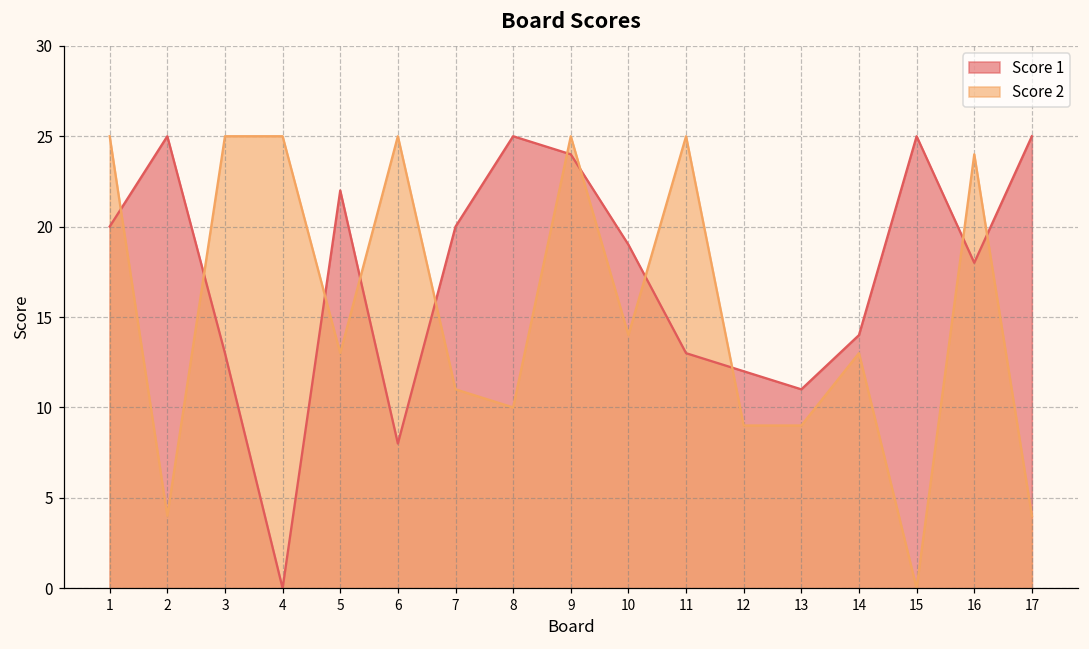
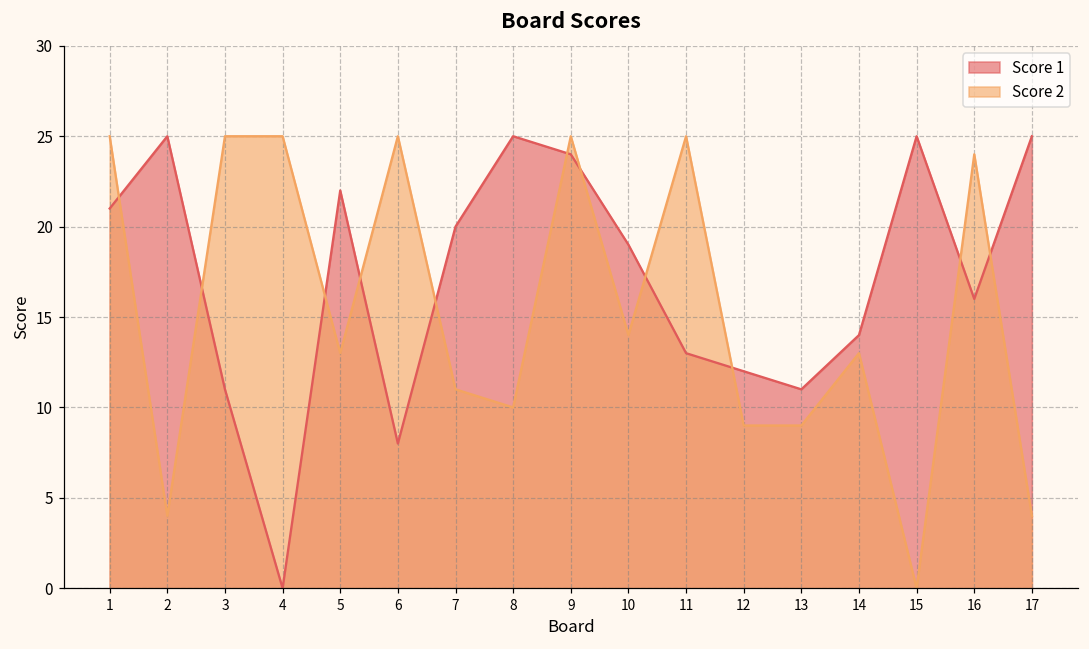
  {
    "Score 1": {
-     "1": 20,
+     "1": 21,
      "2": 25,
-     "3": 13,
+     "3": 11,
      "4": 0,
      "5": 22,
      "6": 8,
      "7": 20,
      "8": 25,
      "9": 24,
      "10": 19,
      "11": 13,
      "12": 12,
      "13": 11,
      "14": 14,
      "15": 25,
-     "16": 18,
+     "16": 16,
      "17": 25
    },
    "Score 2": {
      "1": 25,
      "2": 4,
      "3": 25,
      "4": 25,
      "5": 13,
      "6": 25,
      "7": 11,
      "8": 10,
      "9": 25,
      "10": 14,
      "11": 25,
      "12": 9,
      "13": 9,
      "14": 13,
      "15": 0,
      "16": 24,
      "17": 4
    }
  }
